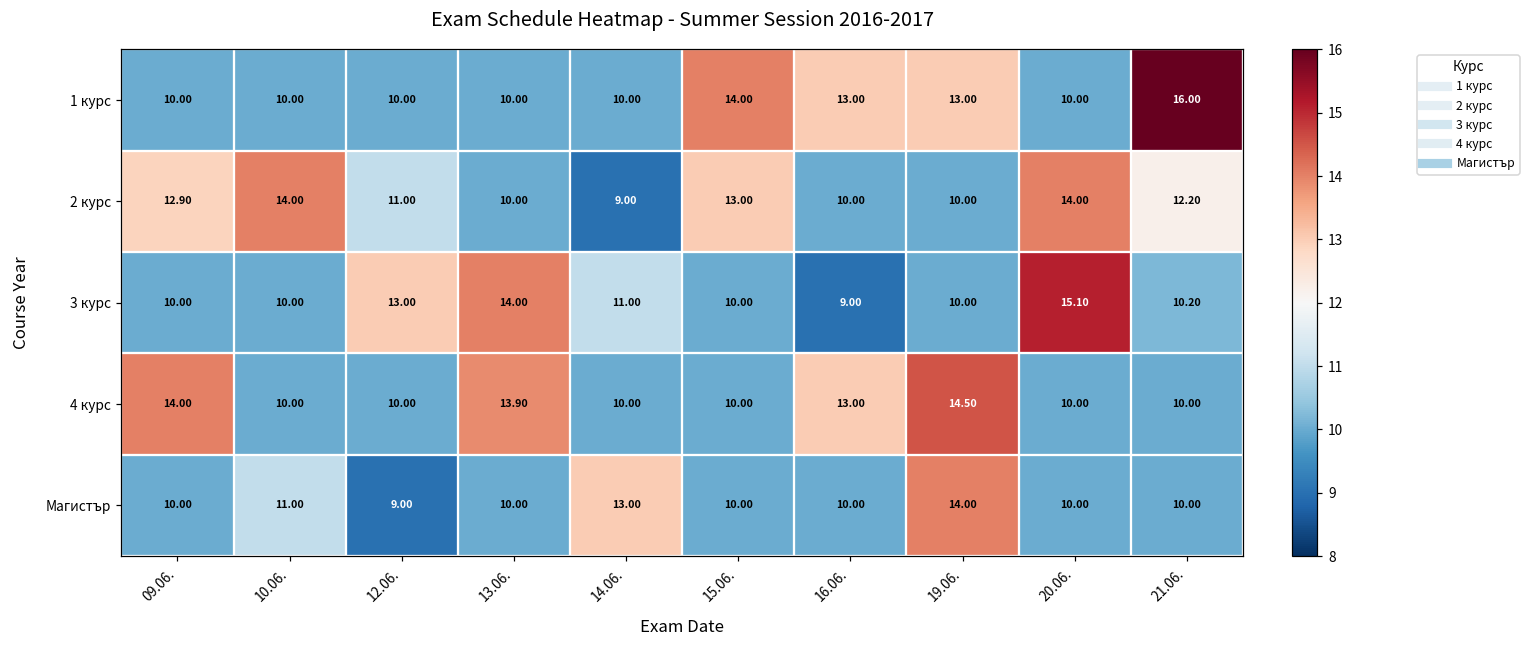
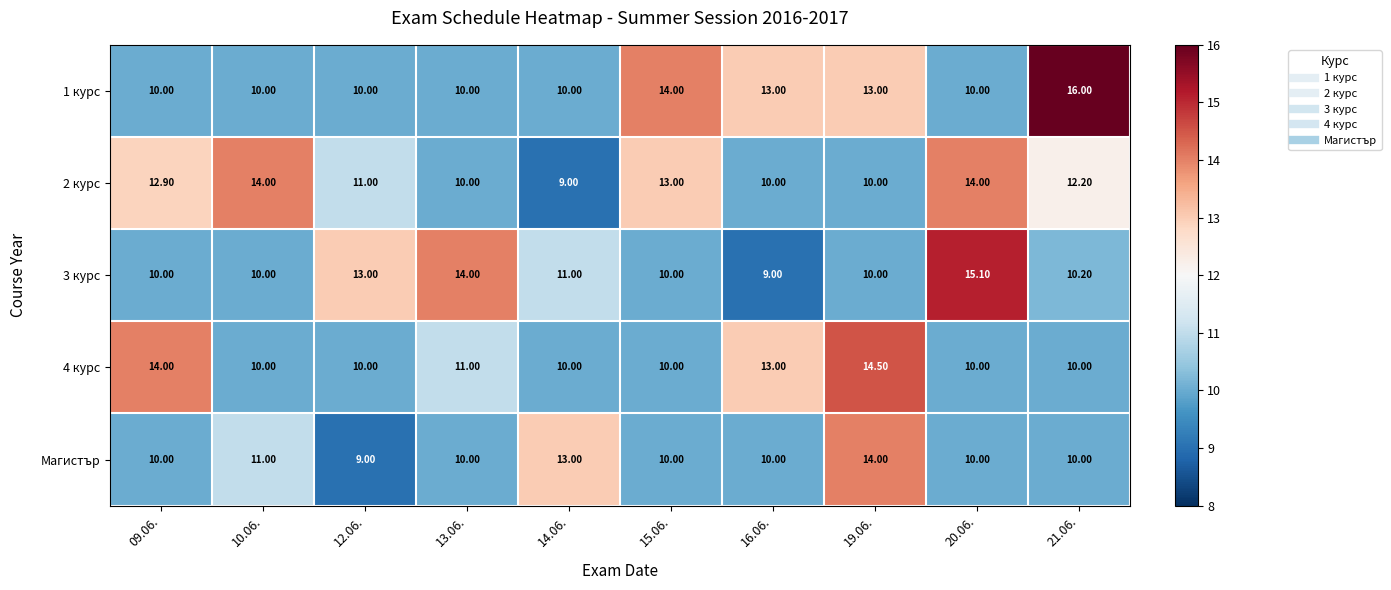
  {
    "1 курс": {
      "09.06.": 10.00,
      "10.06.": 10.00,
      "12.06.": 10.00,
      "13.06.": 10.00,
      "14.06.": 10.00,
      "15.06.": 14.00,
      "16.06.": 13.00,
      "19.06.": 13.00,
      "20.06.": 10.00,
      "21.06.": 16.00
    },
    "2 курс": {
      "09.06.": 12.90,
      "10.06.": 14.00,
      "12.06.": 11.00,
      "13.06.": 10.00,
      "14.06.": 9.00,
      "15.06.": 13.00,
      "16.06.": 10.00,
      "19.06.": 10.00,
      "20.06.": 14.00,
      "21.06.": 12.20
    },
    "3 курс": {
      "09.06.": 10.00,
      "10.06.": 10.00,
      "12.06.": 13.00,
      "13.06.": 14.00,
      "14.06.": 11.00,
      "15.06.": 10.00,
      "16.06.": 9.00,
      "19.06.": 10.00,
      "20.06.": 15.10,
      "21.06.": 10.20
    },
    "4 курс": {
      "09.06.": 14.00,
      "10.06.": 10.00,
      "12.06.": 10.00,
-     "13.06.": 13.90,
+     "13.06.": 11.00,
      "14.06.": 10.00,
      "15.06.": 10.00,
      "16.06.": 13.00,
      "19.06.": 14.50,
      "20.06.": 10.00,
      "21.06.": 10.00
    },
    "Магистър": {
      "09.06.": 10.00,
      "10.06.": 11.00,
      "12.06.": 9.00,
      "13.06.": 10.00,
      "14.06.": 13.00,
      "15.06.": 10.00,
      "16.06.": 10.00,
      "19.06.": 14.00,
      "20.06.": 10.00,
      "21.06.": 10.00
    }
  }
